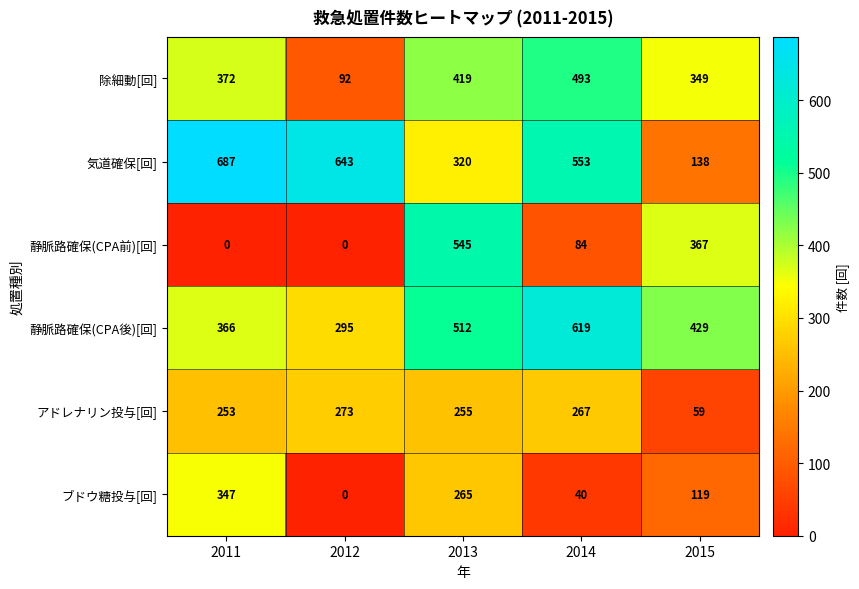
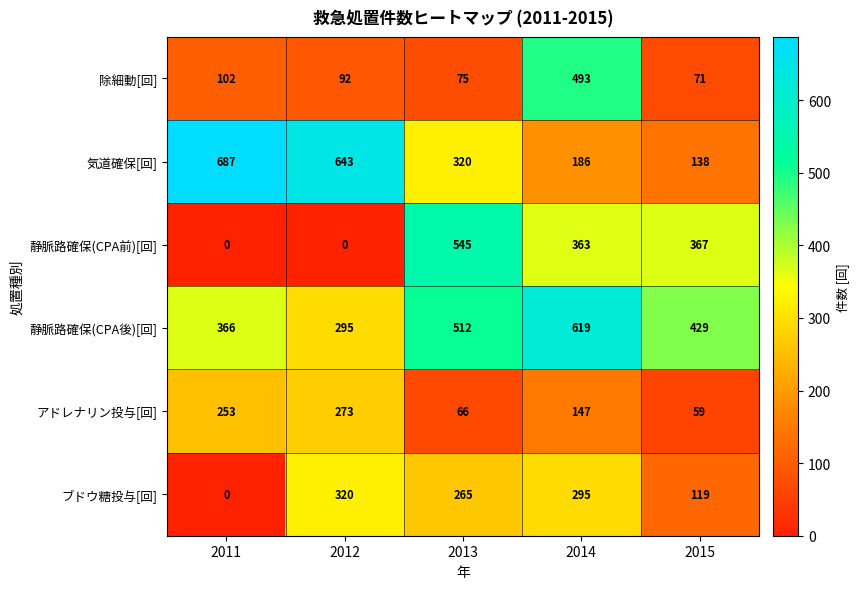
  {
    "除細動[回]": {
-     "2011": 372,
+     "2011": 102,
      "2012": 92,
-     "2013": 419,
+     "2013": 75,
      "2014": 493,
-     "2015": 349
+     "2015": 71
    },
    "気道確保[回]": {
      "2011": 687,
      "2012": 643,
      "2013": 320,
-     "2014": 553,
+     "2014": 186,
      "2015": 138
    },
    "静脈路確保(CPA前)[回]": {
      "2011": 0,
      "2012": 0,
      "2013": 545,
-     "2014": 84,
+     "2014": 363,
      "2015": 367
    },
    "静脈路確保(CPA後)[回]": {
      "2011": 366,
      "2012": 295,
      "2013": 512,
      "2014": 619,
      "2015": 429
    },
    "アドレナリン投与[回]": {
      "2011": 253,
      "2012": 273,
-     "2013": 255,
-     "2014": 267,
+     "2013": 66,
+     "2014": 147,
      "2015": 59
    },
    "ブドウ糖投与[回]": {
-     "2011": 347,
-     "2012": 0,
+     "2011": 0,
+     "2012": 320,
      "2013": 265,
-     "2014": 40,
+     "2014": 295,
      "2015": 119
    }
  }
